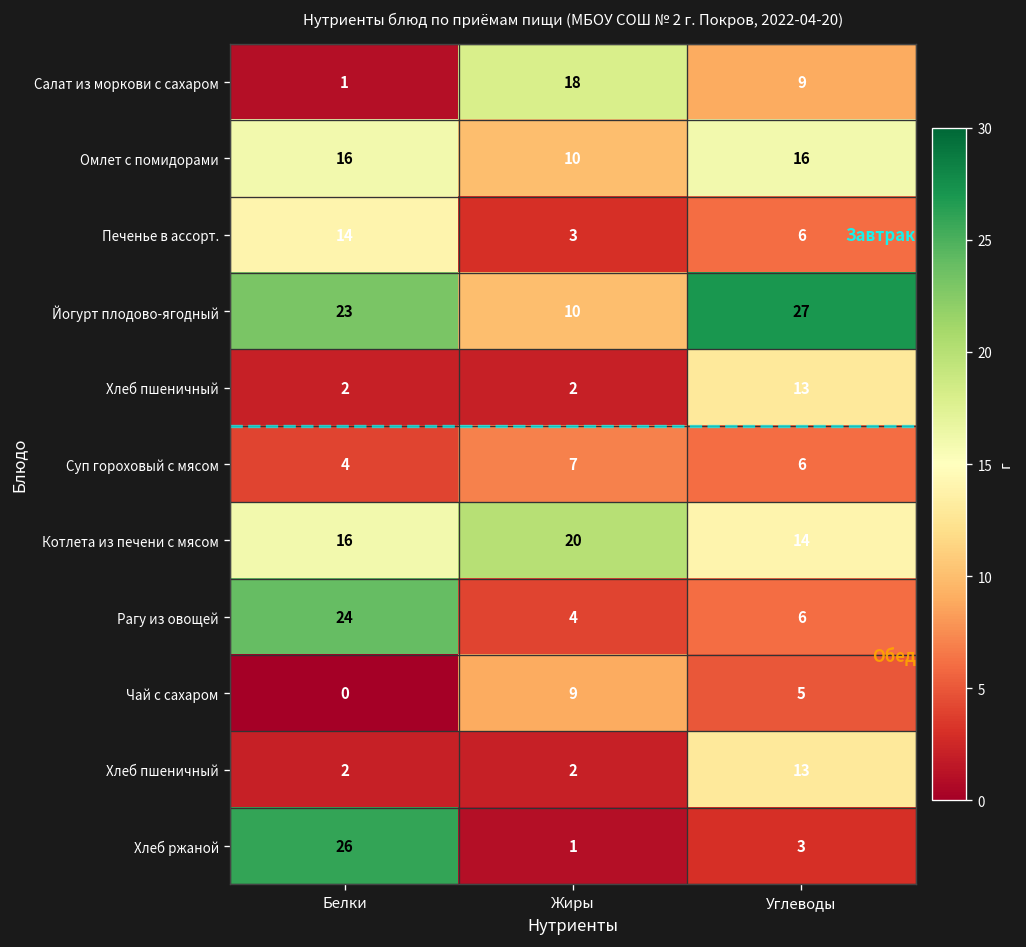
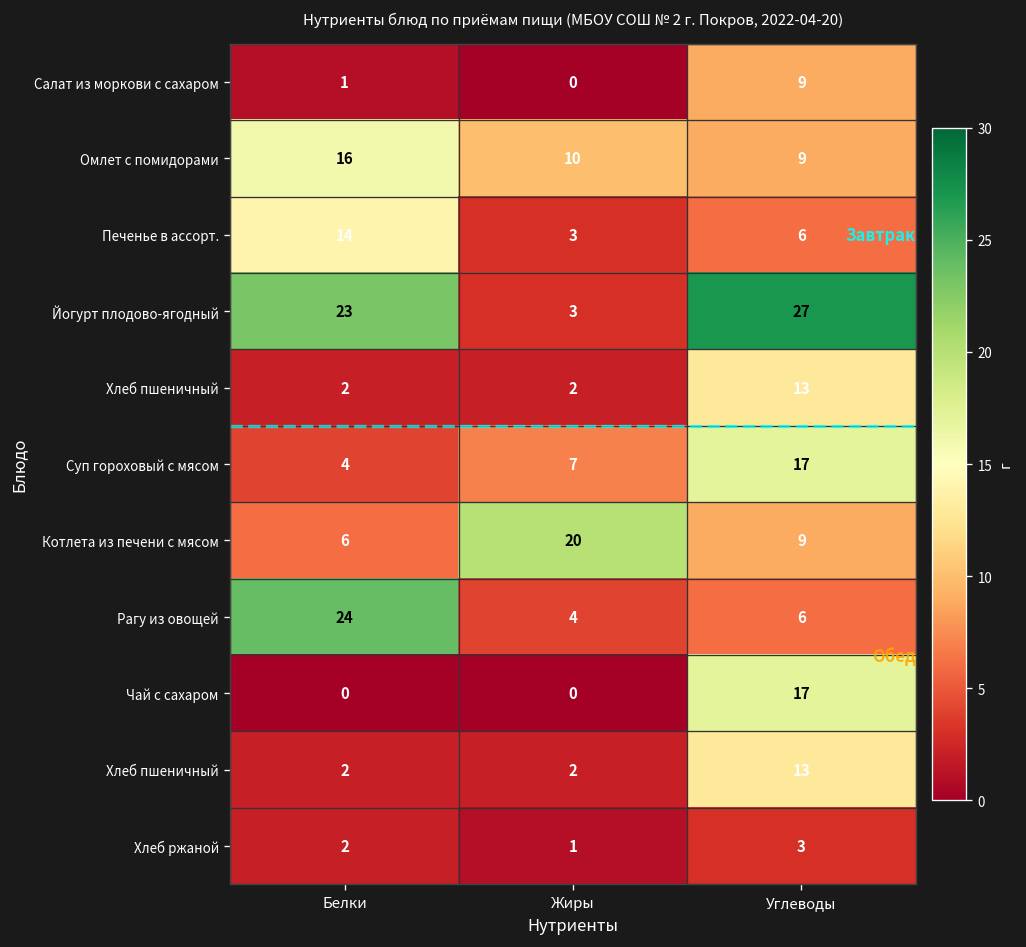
  {
    "Салат из моркови с сахаром": {
      "Белки": 1,
-     "Жиры": 18,
+     "Жиры": 0,
      "Углеводы": 9
    },
    "Омлет с помидорами": {
      "Белки": 16,
      "Жиры": 10,
-     "Углеводы": 16
+     "Углеводы": 9
    },
    "Печенье в ассорт.": {
      "Белки": 14,
      "Жиры": 3
    },
    "Йогурт плодово-ягодный": {
      "Белки": 23,
-     "Жиры": 10,
+     "Жиры": 3,
      "Углеводы": 27
    },
    "Суп гороховый с мясом": {
      "Белки": 4,
      "Жиры": 7,
-     "Углеводы": 6
+     "Углеводы": 17
    },
    "Котлета из печени с мясом": {
-     "Белки": 16,
+     "Белки": 6,
      "Жиры": 20,
-     "Углеводы": 14
+     "Углеводы": 9
    },
    "Рагу из овощей": {
      "Белки": 24,
      "Жиры": 4
    },
    "Чай с сахаром": {
      "Белки": 0,
-     "Жиры": 9,
-     "Углеводы": 5
+     "Жиры": 0,
+     "Углеводы": 17
    },
    "Хлеб ржаной": {
-     "Белки": 26,
+     "Белки": 2,
      "Жиры": 1,
      "Углеводы": 3
    }
  }
